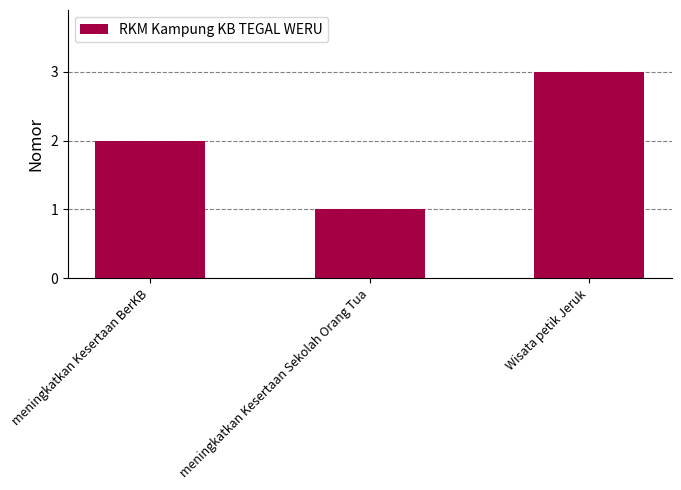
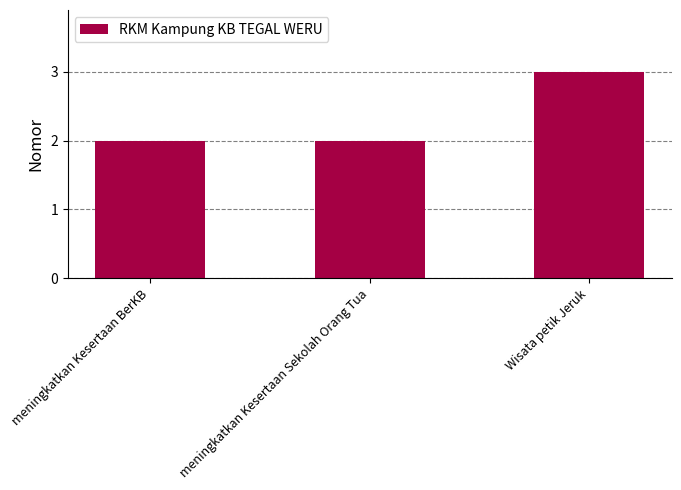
  {
    "meningkatkan Kesertaan BerKB": 2,
-   "meningkatkan Kesertaan Sekolah Orang Tua": 1,
+   "meningkatkan Kesertaan Sekolah Orang Tua": 2,
    "Wisata petik Jeruk": 3
  }
